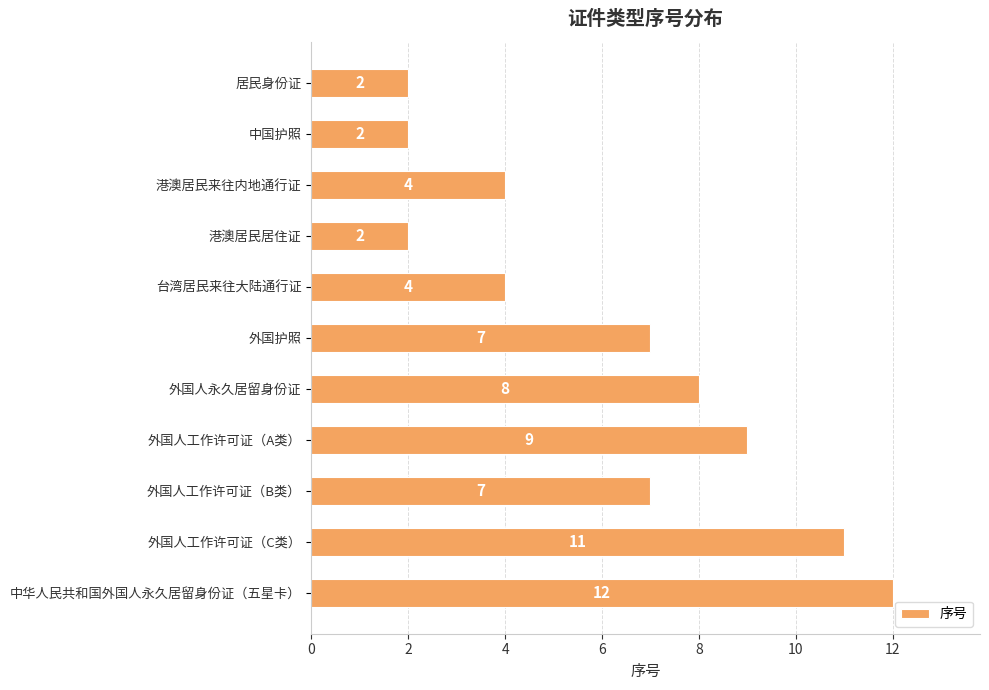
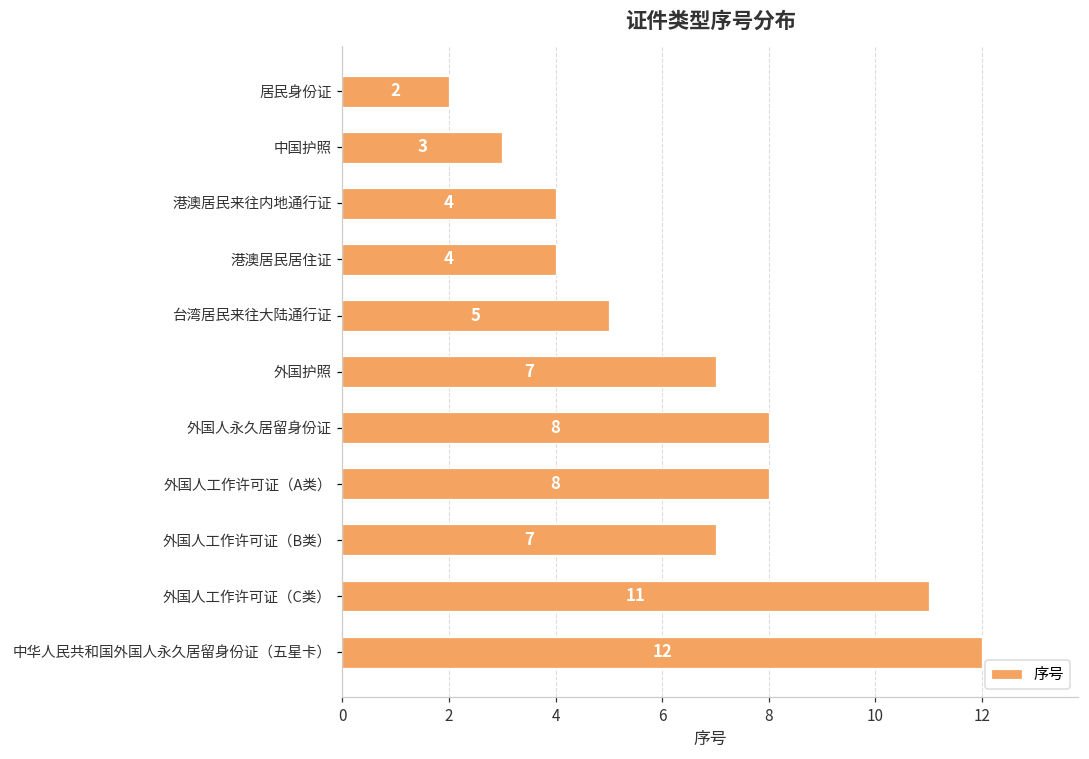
  {
    "居民身份证": 2,
-   "中国护照": 2,
+   "中国护照": 3,
    "港澳居民来往内地通行证": 4,
-   "港澳居民居住证": 2,
-   "台湾居民来往大陆通行证": 4,
+   "港澳居民居住证": 4,
+   "台湾居民来往大陆通行证": 5,
    "外国护照": 7,
    "外国人永久居留身份证": 8,
-   "外国人工作许可证（A类）": 9,
+   "外国人工作许可证（A类）": 8,
    "外国人工作许可证（B类）": 7,
    "外国人工作许可证（C类）": 11,
    "中华人民共和国外国人永久居留身份证（五星卡）": 12
  }
